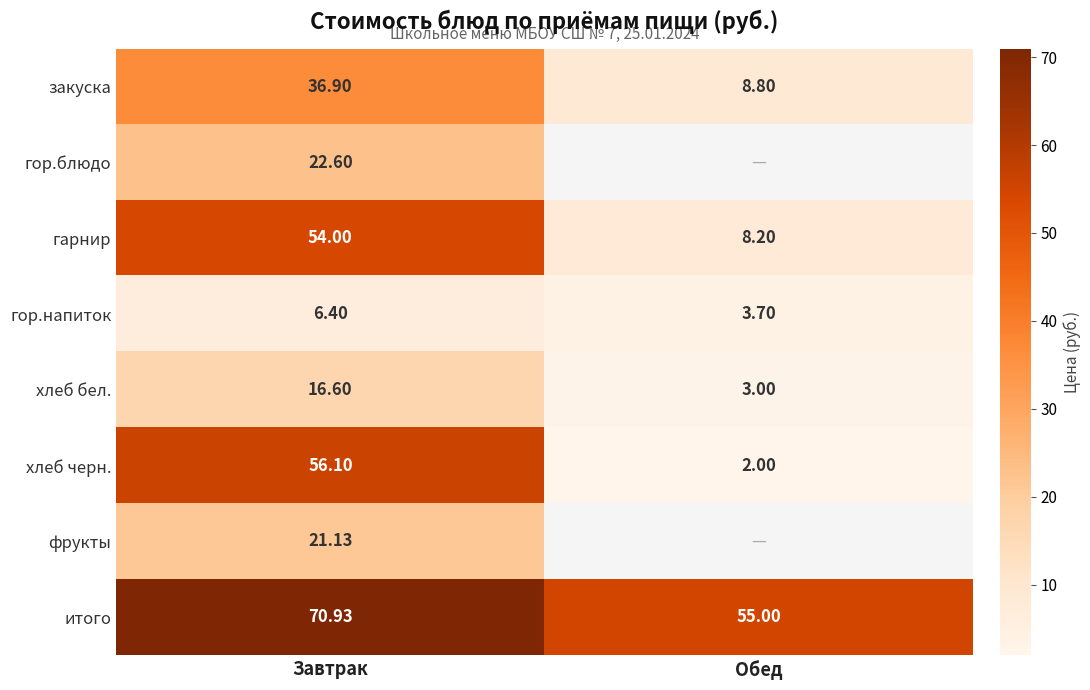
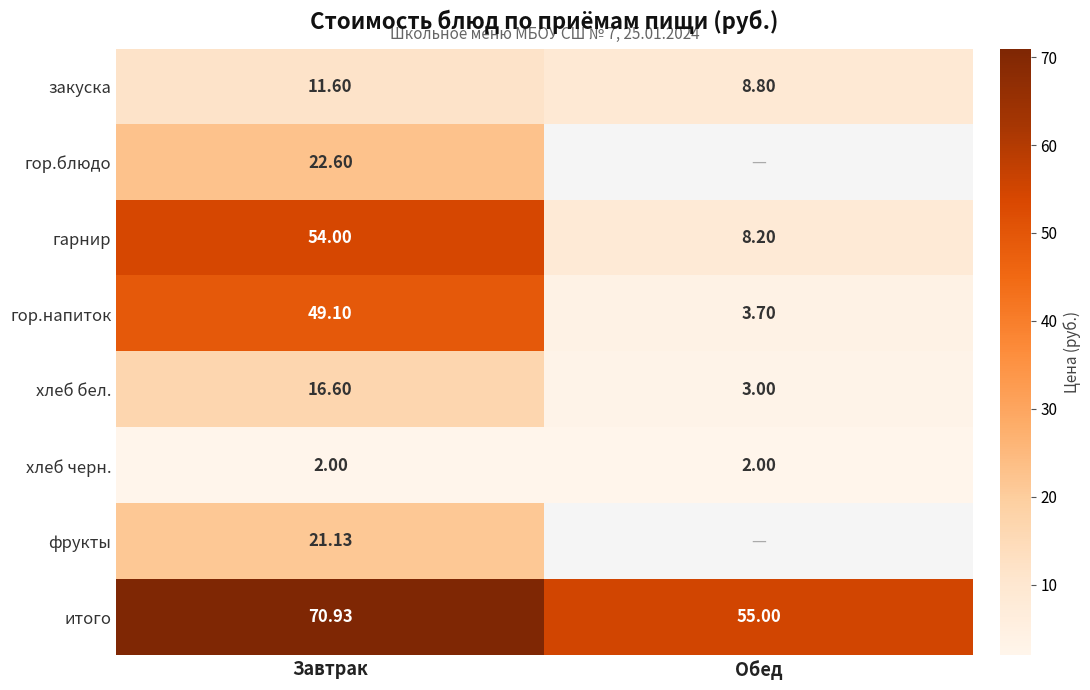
  {
    "закуска": {
-     "Завтрак": 36.90,
+     "Завтрак": 11.60,
      "Обед": 8.80
    },
    "гор.блюдо": {
      "Завтрак": 22.60
    },
    "гарнир": {
      "Завтрак": 54.00,
      "Обед": 8.20
    },
    "гор.напиток": {
-     "Завтрак": 6.40,
+     "Завтрак": 49.10,
      "Обед": 3.70
    },
    "хлеб бел.": {
      "Завтрак": 16.60,
      "Обед": 3.00
    },
    "хлеб черн.": {
-     "Завтрак": 56.10,
+     "Завтрак": 2.00,
      "Обед": 2.00
    },
    "фрукты": {
      "Завтрак": 21.13
    },
    "итого": {
      "Завтрак": 70.93,
      "Обед": 55.00
    }
  }
